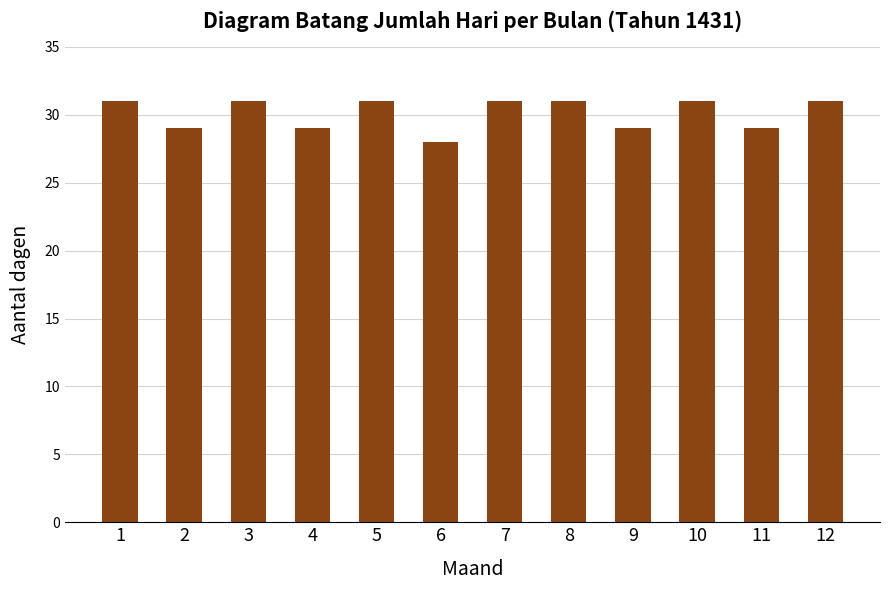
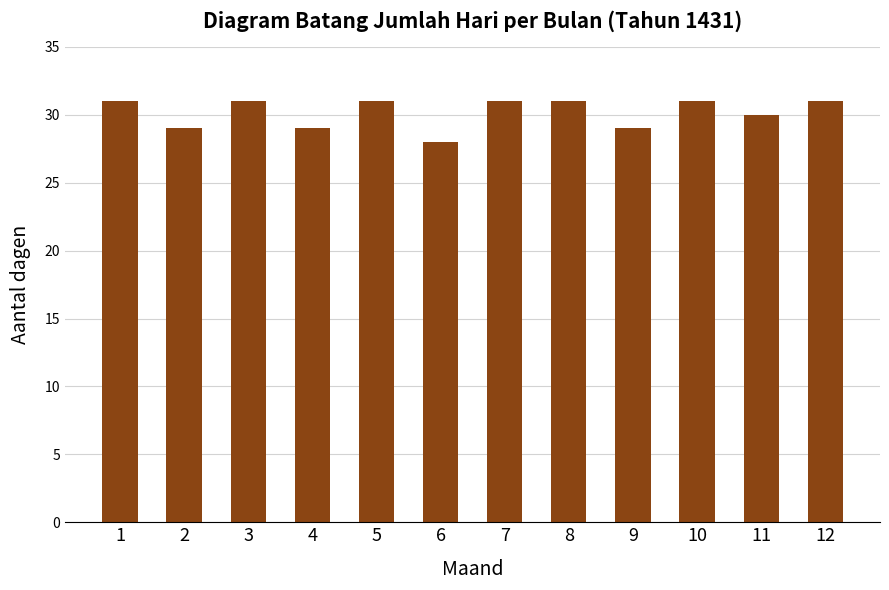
  {
    "1": 31,
    "2": 29,
    "3": 31,
    "4": 29,
    "5": 31,
    "6": 28,
    "7": 31,
    "8": 31,
    "9": 29,
    "10": 31,
-   "11": 29,
+   "11": 30,
    "12": 31
  }
